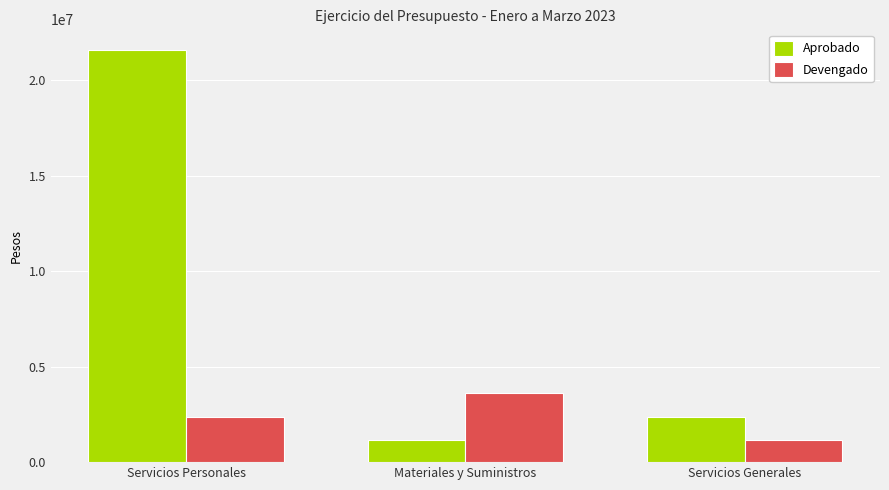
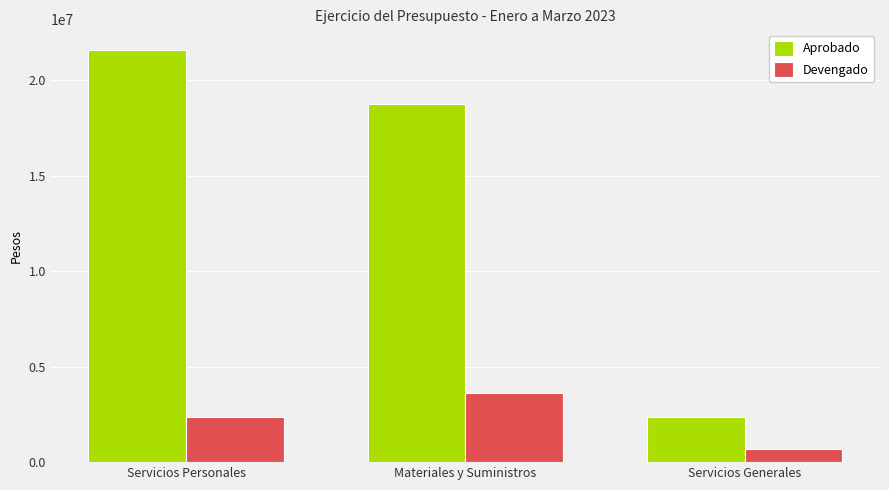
  {
    "Aprobado": {
      "Servicios Personales": 21600000,
-     "Materiales y Suministros": 1200000,
+     "Materiales y Suministros": 18800000,
      "Servicios Generales": 2400000
    },
    "Devengado": {
      "Servicios Personales": 2400000,
      "Materiales y Suministros": 3600000,
-     "Servicios Generales": 1200000
+     "Servicios Generales": 700000
    }
  }
